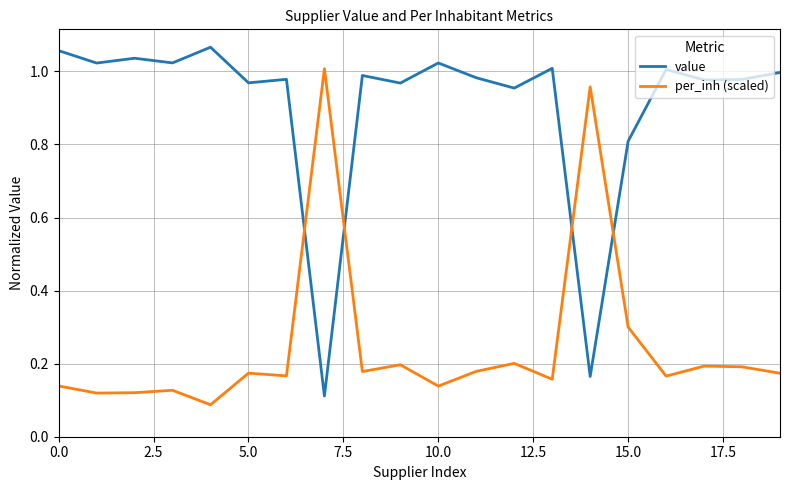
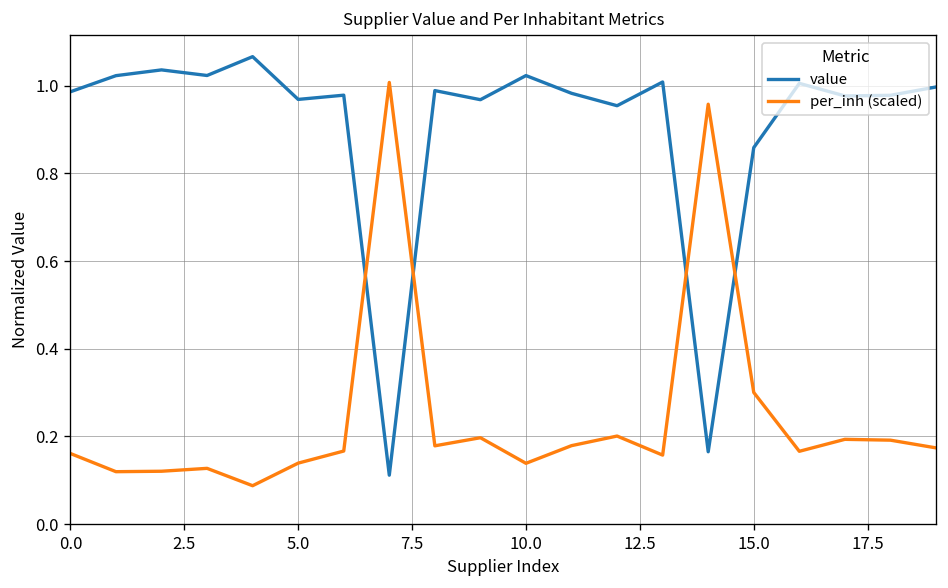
  {
    "value": {
-     "0.0": 1.06,
+     "0.0": 0.99,
      "5.0": 0.97,
      "10.0": 1.02,
-     "15.0": 0.81
+     "15.0": 0.86
    },
    "per_inh (scaled)": {
-     "0.0": 0.14,
-     "5.0": 0.17,
+     "0.0": 0.16,
+     "5.0": 0.14,
      "10.0": 0.14,
      "15.0": 0.30
    }
  }
